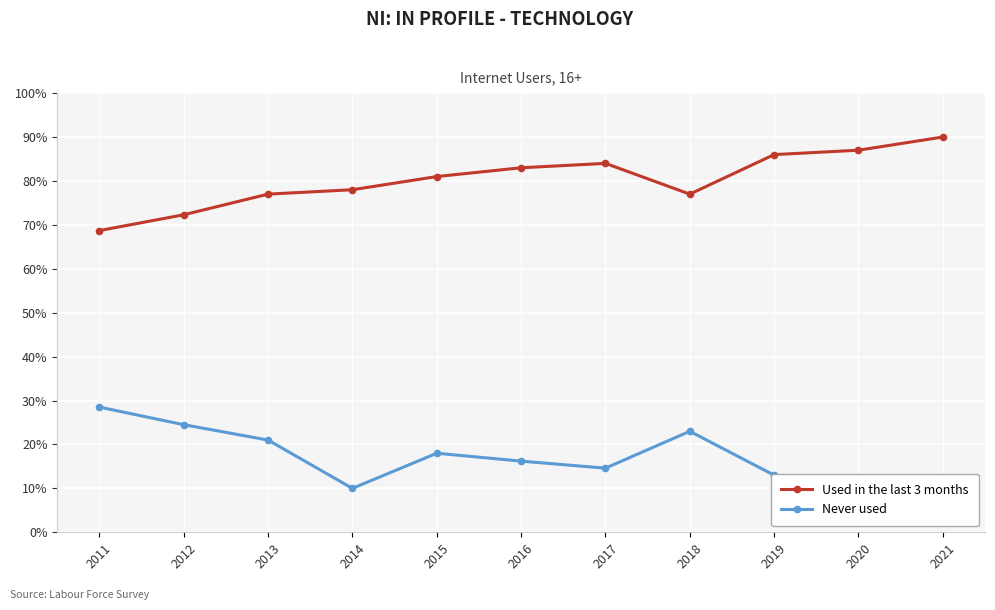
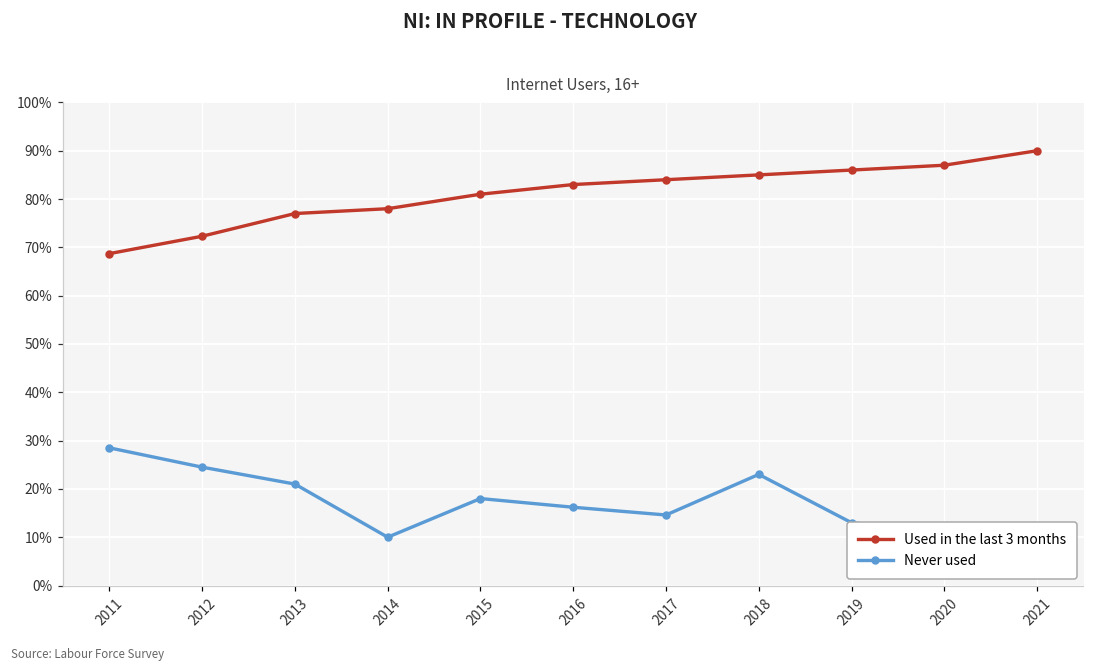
  {
    "Used in the last 3 months": {
      "2011": "69%",
      "2012": "72%",
      "2013": "77%",
      "2014": "78%",
      "2015": "81%",
      "2016": "83%",
      "2017": "84%",
-     "2018": "77%",
+     "2018": "85%",
      "2019": "86%",
      "2020": "87%",
      "2021": "90%"
    },
    "Never used": {
      "2011": "28%",
      "2012": "25%",
      "2013": "21%",
      "2014": "10%",
      "2015": "18%",
      "2016": "16%",
      "2017": "15%",
      "2018": "23%"
    }
  }
